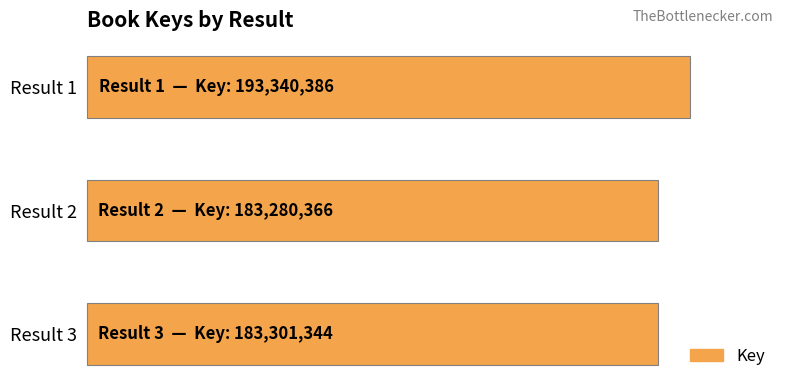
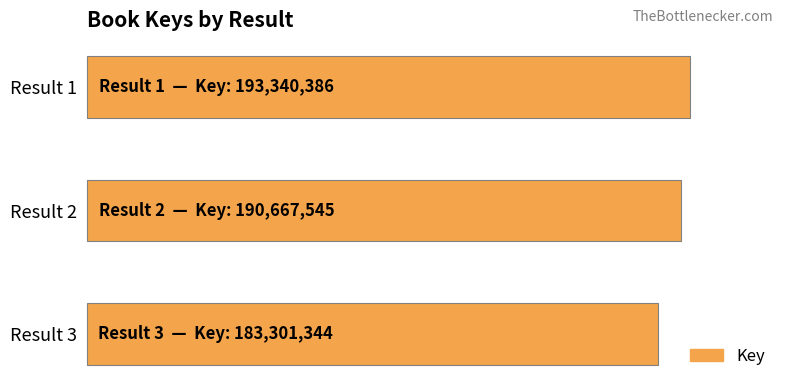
  {
    "Result 1": "193,340,386",
-   "Result 2": "183,280,366",
+   "Result 2": "190,667,545",
    "Result 3": "183,301,344"
  }
